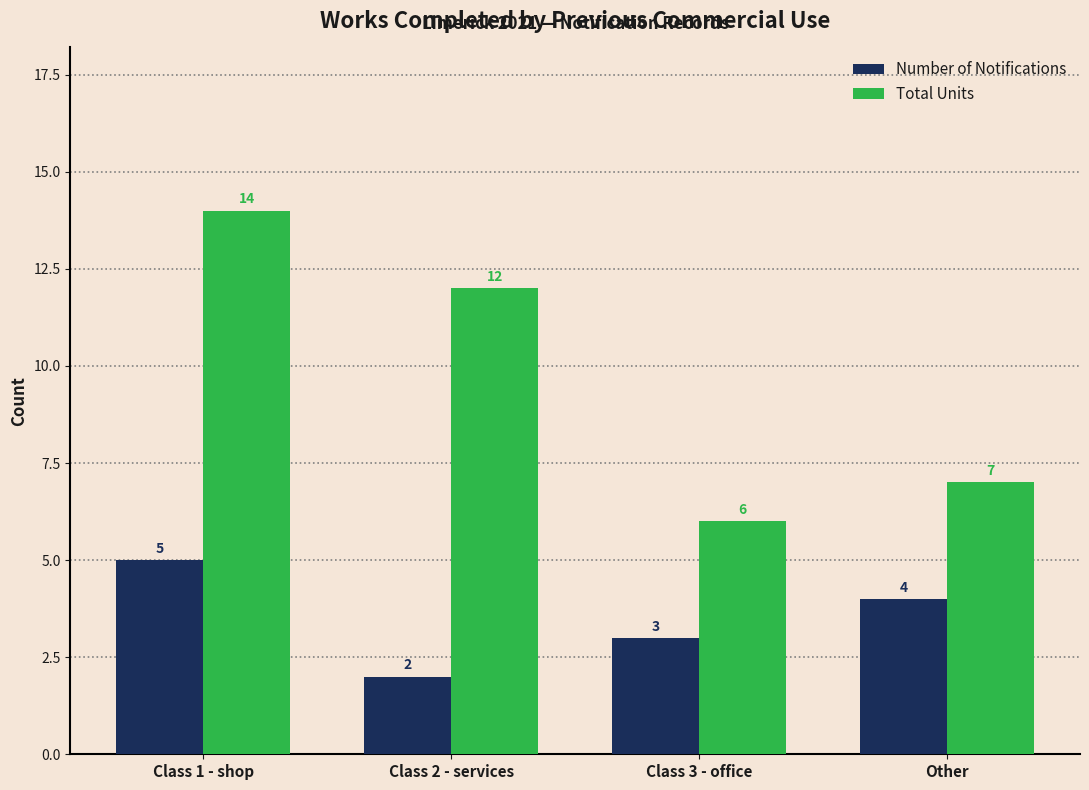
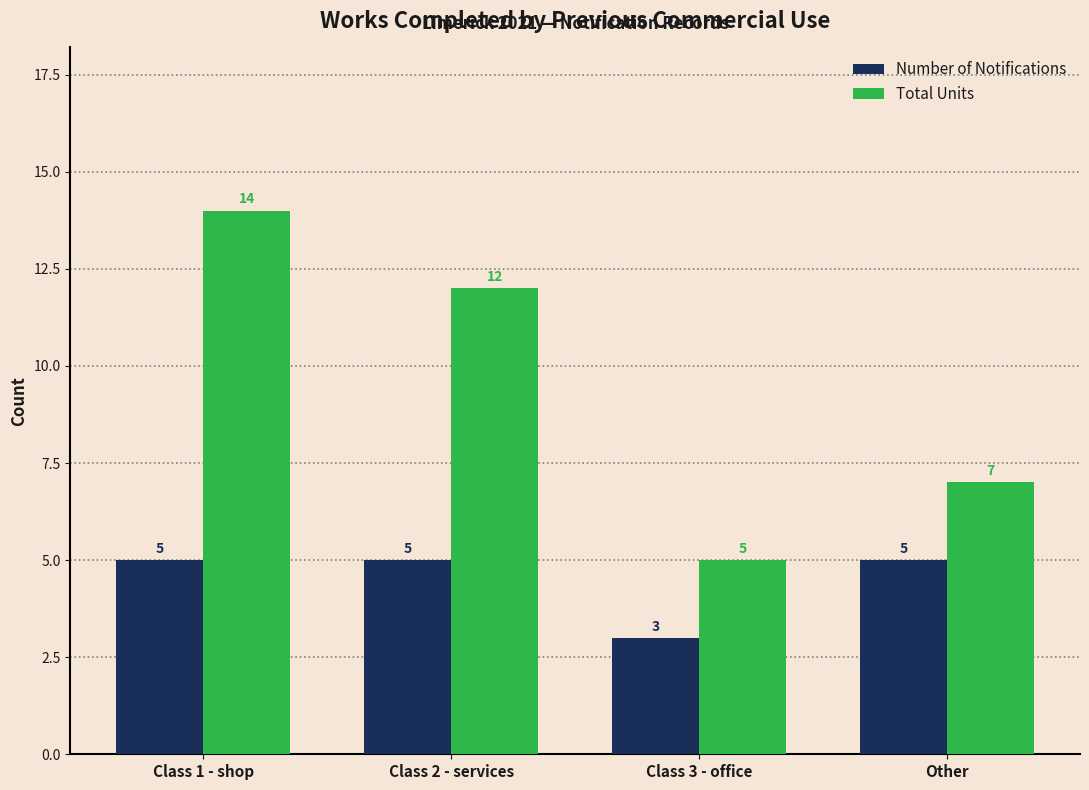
  {
    "Number of Notifications": {
      "Class 1 - shop": 5,
-     "Class 2 - services": 2,
+     "Class 2 - services": 5,
      "Class 3 - office": 3,
-     "Other": 4
+     "Other": 5
    },
    "Total Units": {
      "Class 1 - shop": 14,
      "Class 2 - services": 12,
-     "Class 3 - office": 6,
+     "Class 3 - office": 5,
      "Other": 7
    }
  }
